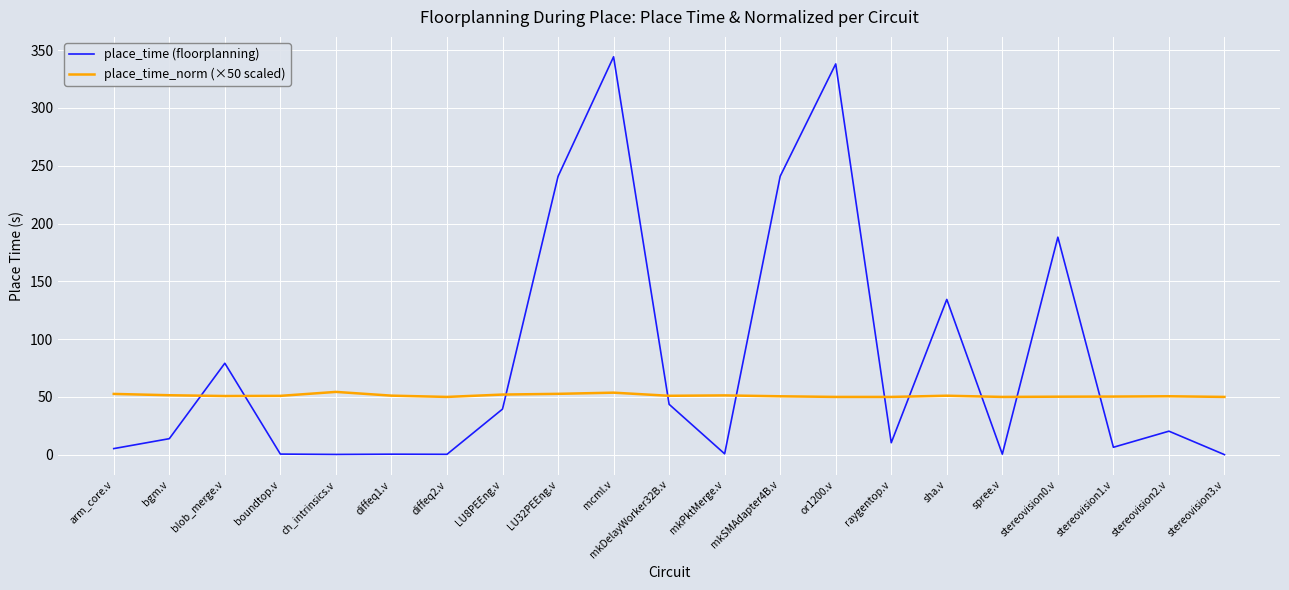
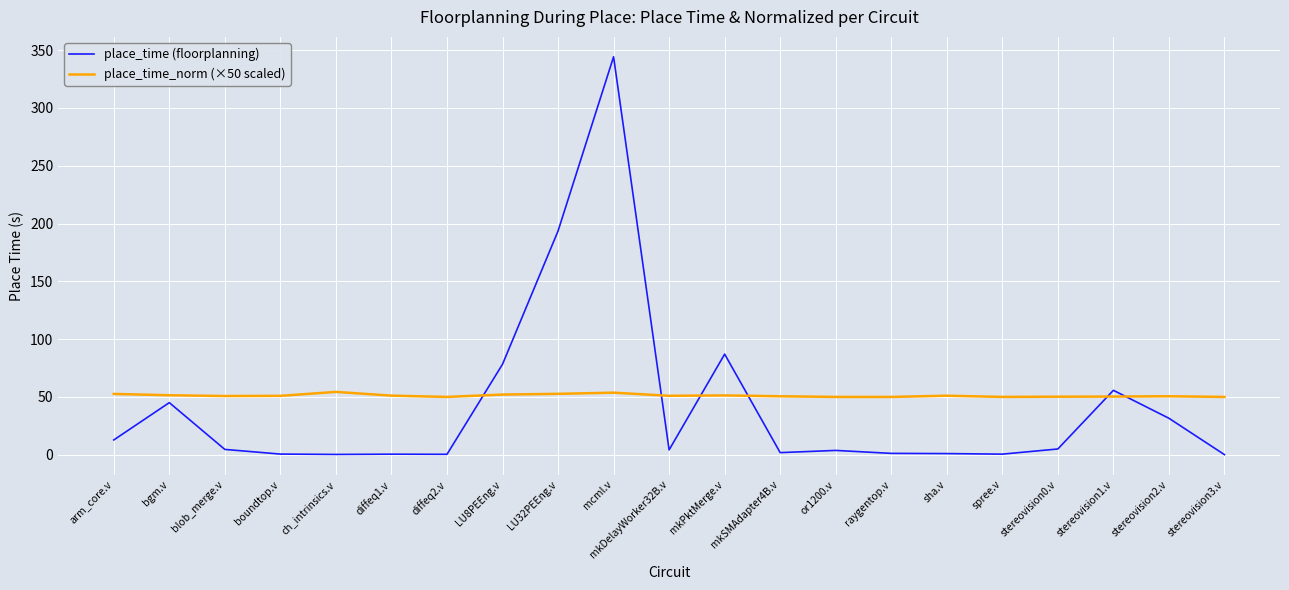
  {
    "place_time (floorplanning)": {
-     "arm_core.v": 5,
-     "bgm.v": 14,
-     "blob_merge.v": 79,
+     "arm_core.v": 13,
+     "bgm.v": 45,
+     "blob_merge.v": 5,
      "boundtop.v": 1,
      "ch_intrinsics.v": 0,
      "diffeq1.v": 0,
      "diffeq2.v": 0,
-     "LU8PEEng.v": 39,
-     "LU32PEEng.v": 241,
+     "LU8PEEng.v": 78,
+     "LU32PEEng.v": 194,
      "mcml.v": 344,
-     "mkDelayWorker32B.v": 44,
-     "mkPktMerge.v": 1,
-     "mkSMAdapter4B.v": 241,
-     "or1200.v": 338,
-     "raygentop.v": 10,
-     "sha.v": 134,
+     "mkDelayWorker32B.v": 4,
+     "mkPktMerge.v": 87,
+     "mkSMAdapter4B.v": 2,
+     "or1200.v": 4,
+     "raygentop.v": 1,
+     "sha.v": 1,
      "spree.v": 1,
-     "stereovision0.v": 188,
-     "stereovision1.v": 6,
-     "stereovision2.v": 20,
+     "stereovision0.v": 5,
+     "stereovision1.v": 56,
+     "stereovision2.v": 32,
      "stereovision3.v": 0
    },
    "place_time_norm (×50 scaled)": {
      "arm_core.v": 53,
      "bgm.v": 51,
      "blob_merge.v": 51,
      "boundtop.v": 51,
      "ch_intrinsics.v": 54,
      "diffeq1.v": 51,
      "diffeq2.v": 50,
      "LU8PEEng.v": 52,
      "LU32PEEng.v": 53,
      "mcml.v": 54,
      "mkDelayWorker32B.v": 51,
      "mkPktMerge.v": 51,
      "mkSMAdapter4B.v": 51,
      "or1200.v": 50,
      "raygentop.v": 50,
      "sha.v": 51,
      "spree.v": 50,
      "stereovision0.v": 50,
      "stereovision1.v": 50,
      "stereovision2.v": 51,
      "stereovision3.v": 50
    }
  }
